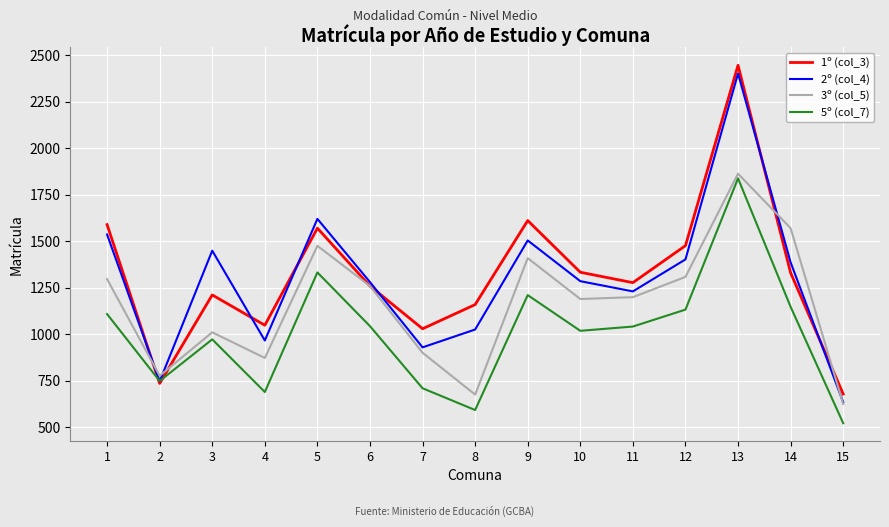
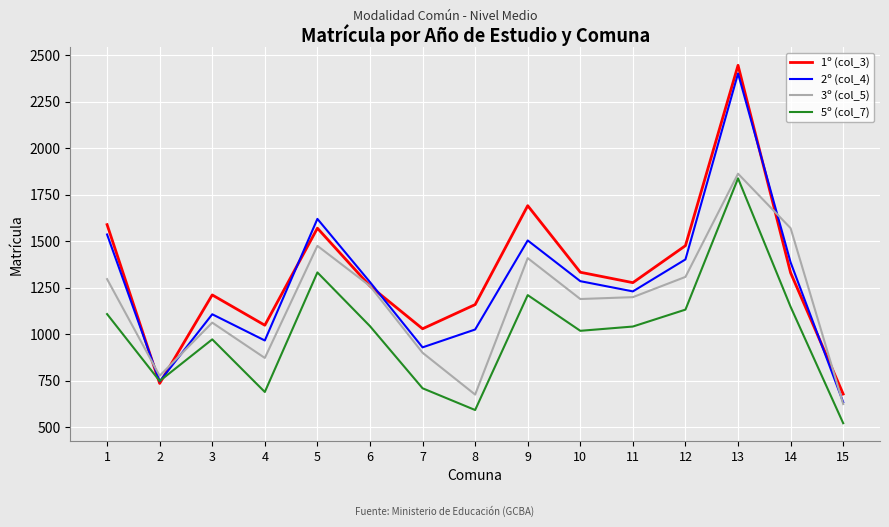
  {
    "1º (col_3)": {
      "1": 1590,
      "3": 1210,
      "4": 1050,
      "5": 1570,
      "7": 1030,
      "8": 1160,
-     "9": 1610,
+     "9": 1690,
      "10": 1330,
      "11": 1280,
      "12": 1480,
      "13": 2450,
      "14": 1330,
      "15": 680
    },
    "2º (col_4)": {
      "1": 1540,
-     "3": 1450,
+     "3": 1110,
      "4": 970,
      "5": 1620,
      "6": 1280,
      "7": 930,
      "8": 1030,
      "9": 1500,
      "10": 1290,
      "11": 1230,
      "12": 1400,
      "13": 2400,
      "14": 1390
    },
    "3º (col_5)": {
      "1": 1300,
      "2": 780,
-     "3": 1010,
+     "3": 1060,
      "4": 870,
      "5": 1480,
      "7": 900,
      "8": 680,
      "9": 1410,
      "10": 1190,
      "11": 1200,
      "12": 1310,
      "13": 1860,
      "14": 1570
    },
    "5º (col_7)": {
      "1": 1110,
      "3": 970,
      "4": 690,
      "5": 1330,
      "6": 1040,
      "7": 710,
      "8": 590,
      "9": 1210,
      "10": 1020,
      "11": 1040,
      "12": 1130,
      "13": 1840,
      "14": 1150,
      "15": 520
    }
  }
